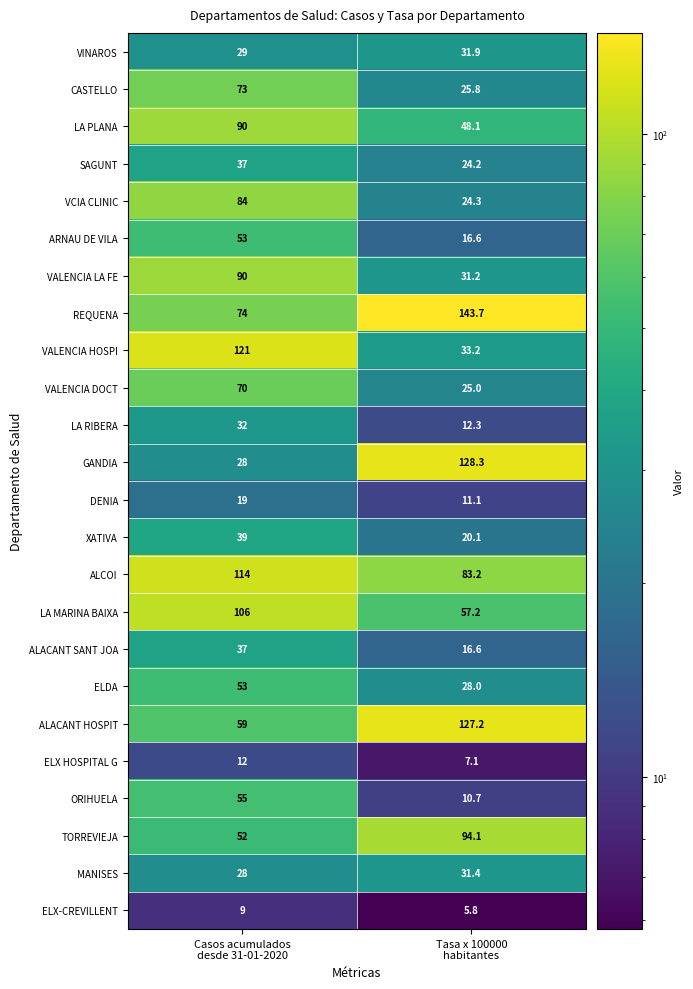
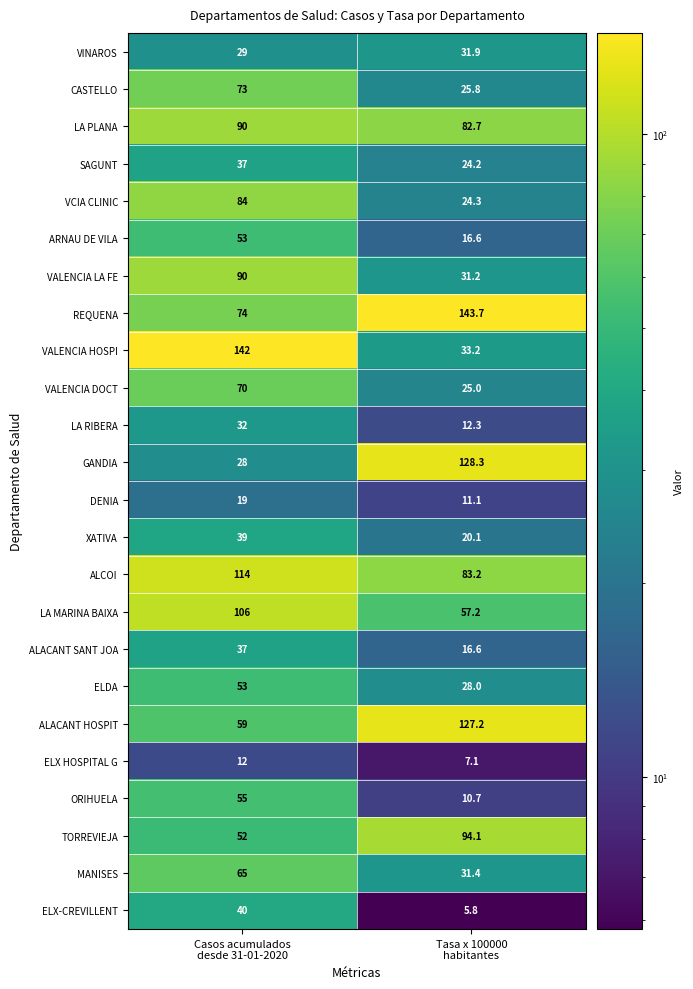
  {
    "VINAROS": {
      "Casos acumulados desde 31-01-2020": 29,
      "Tasa x 100000 habitantes": 31.9
    },
    "CASTELLO": {
      "Casos acumulados desde 31-01-2020": 73,
      "Tasa x 100000 habitantes": 25.8
    },
    "LA PLANA": {
      "Casos acumulados desde 31-01-2020": 90,
-     "Tasa x 100000 habitantes": 48.1
+     "Tasa x 100000 habitantes": 82.7
    },
    "SAGUNT": {
      "Casos acumulados desde 31-01-2020": 37,
      "Tasa x 100000 habitantes": 24.2
    },
    "VCIA CLINIC": {
      "Casos acumulados desde 31-01-2020": 84,
      "Tasa x 100000 habitantes": 24.3
    },
    "ARNAU DE VILA": {
      "Casos acumulados desde 31-01-2020": 53,
      "Tasa x 100000 habitantes": 16.6
    },
    "VALENCIA LA FE": {
      "Casos acumulados desde 31-01-2020": 90,
      "Tasa x 100000 habitantes": 31.2
    },
    "REQUENA": {
      "Casos acumulados desde 31-01-2020": 74,
      "Tasa x 100000 habitantes": 143.7
    },
    "VALENCIA HOSPI": {
-     "Casos acumulados desde 31-01-2020": 121,
+     "Casos acumulados desde 31-01-2020": 142,
      "Tasa x 100000 habitantes": 33.2
    },
    "VALENCIA DOCT": {
      "Casos acumulados desde 31-01-2020": 70,
      "Tasa x 100000 habitantes": 25.0
    },
    "LA RIBERA": {
      "Casos acumulados desde 31-01-2020": 32,
      "Tasa x 100000 habitantes": 12.3
    },
    "GANDIA": {
      "Casos acumulados desde 31-01-2020": 28,
      "Tasa x 100000 habitantes": 128.3
    },
    "DENIA": {
      "Casos acumulados desde 31-01-2020": 19,
      "Tasa x 100000 habitantes": 11.1
    },
    "XATIVA": {
      "Casos acumulados desde 31-01-2020": 39,
      "Tasa x 100000 habitantes": 20.1
    },
    "ALCOI": {
      "Casos acumulados desde 31-01-2020": 114,
      "Tasa x 100000 habitantes": 83.2
    },
    "LA MARINA BAIXA": {
      "Casos acumulados desde 31-01-2020": 106,
      "Tasa x 100000 habitantes": 57.2
    },
    "ALACANT SANT JOA": {
      "Casos acumulados desde 31-01-2020": 37,
      "Tasa x 100000 habitantes": 16.6
    },
    "ELDA": {
      "Casos acumulados desde 31-01-2020": 53,
      "Tasa x 100000 habitantes": 28.0
    },
    "ALACANT HOSPIT": {
      "Casos acumulados desde 31-01-2020": 59,
      "Tasa x 100000 habitantes": 127.2
    },
    "ELX HOSPITAL G": {
      "Casos acumulados desde 31-01-2020": 12,
      "Tasa x 100000 habitantes": 7.1
    },
    "ORIHUELA": {
      "Casos acumulados desde 31-01-2020": 55,
      "Tasa x 100000 habitantes": 10.7
    },
    "TORREVIEJA": {
      "Casos acumulados desde 31-01-2020": 52,
      "Tasa x 100000 habitantes": 94.1
    },
    "MANISES": {
-     "Casos acumulados desde 31-01-2020": 28,
+     "Casos acumulados desde 31-01-2020": 65,
      "Tasa x 100000 habitantes": 31.4
    },
    "ELX-CREVILLENT": {
-     "Casos acumulados desde 31-01-2020": 9,
+     "Casos acumulados desde 31-01-2020": 40,
      "Tasa x 100000 habitantes": 5.8
    }
  }
